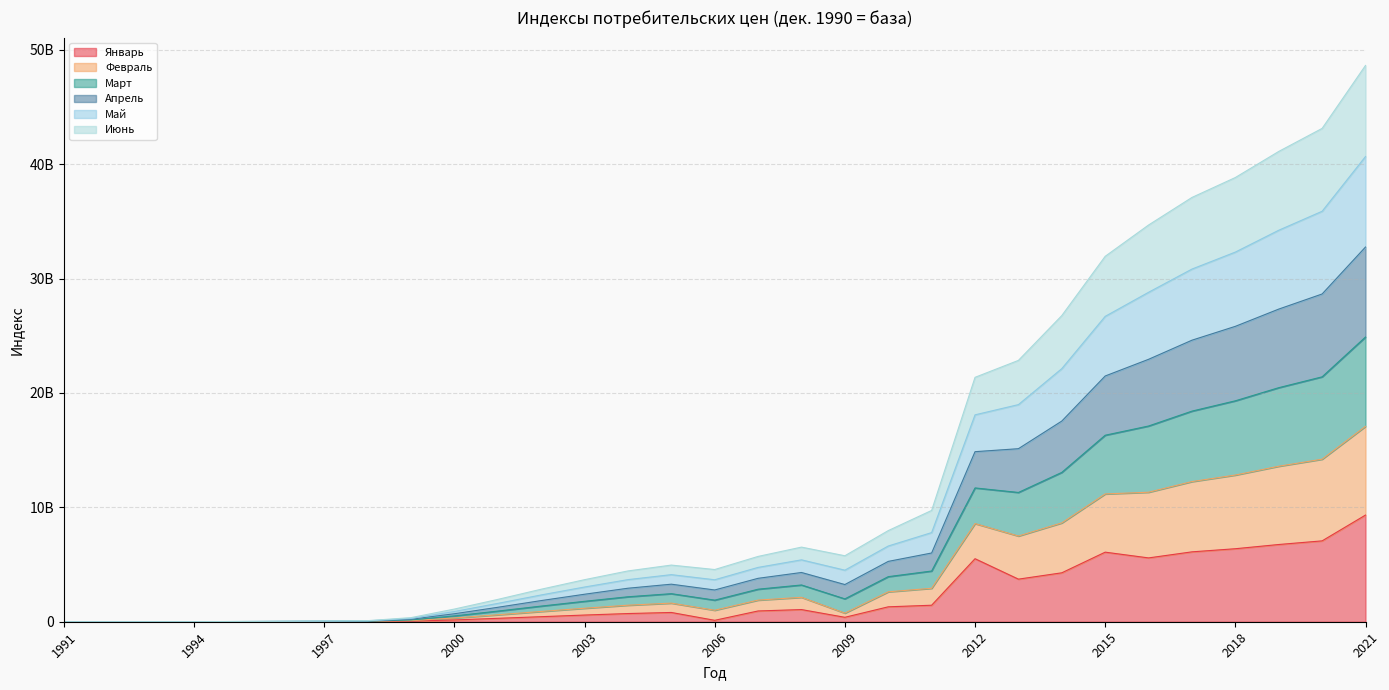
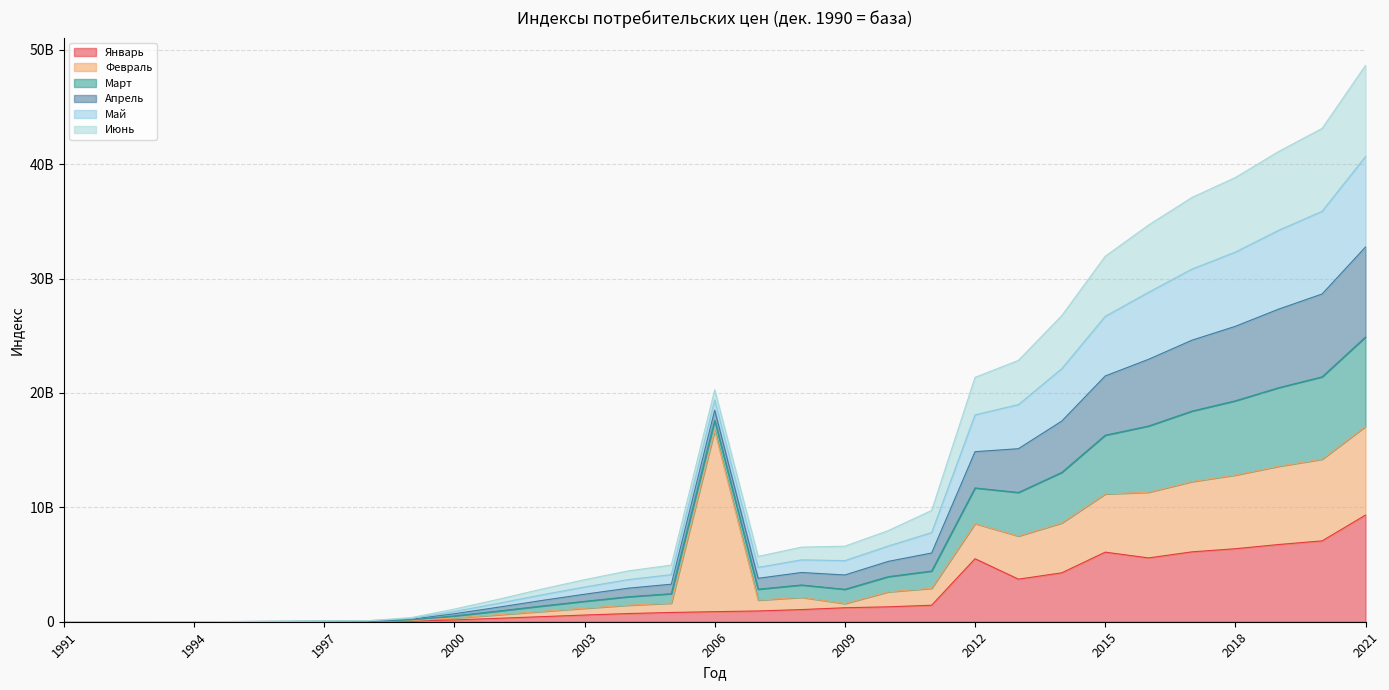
  {
    "Январь": {
      "2003": 600000000,
-     "2006": 100000000,
-     "2009": 400000000,
+     "2006": 900000000,
+     "2009": 1200000000,
      "2012": 5500000000,
      "2015": 6100000000,
      "2018": 6400000000,
      "2021": 9300000000
    },
    "Февраль": {
      "2003": 600000000,
-     "2006": 900000000,
+     "2006": 15800000000,
      "2009": 400000000,
      "2012": 3100000000,
      "2015": 5100000000,
      "2018": 6400000000,
      "2021": 7800000000
    }
  }
